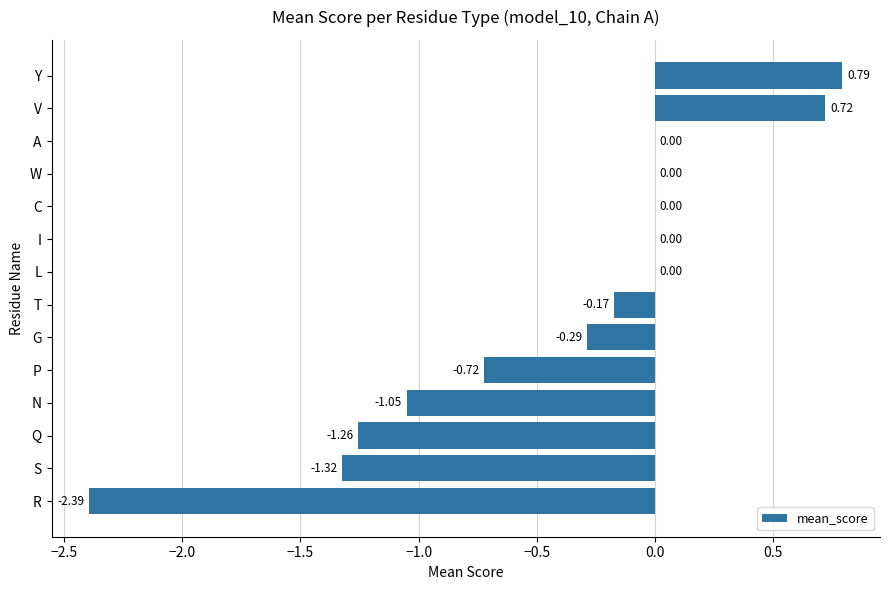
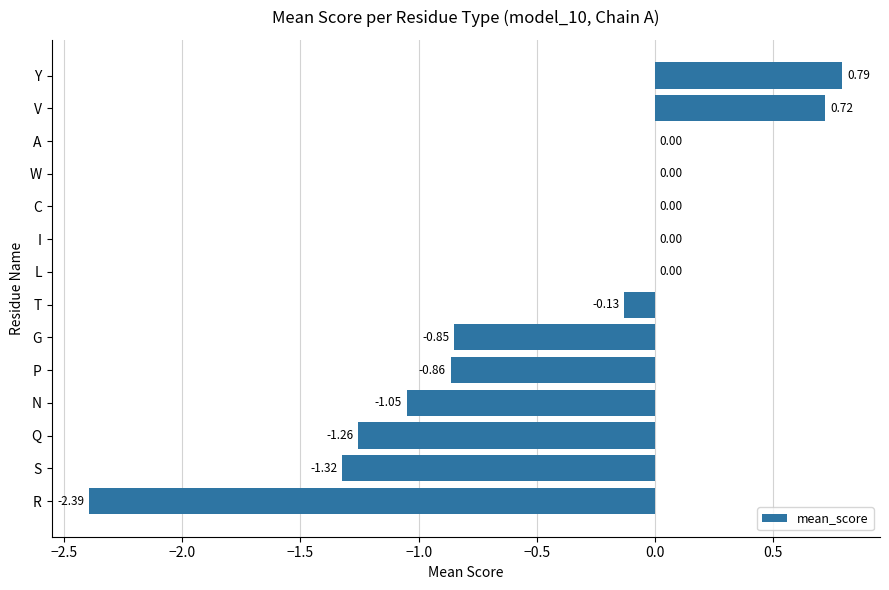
  {
    "Y": 0.79,
    "V": 0.72,
    "A": 0.00,
    "W": 0.00,
    "C": 0.00,
    "I": 0.00,
    "L": 0.00,
-   "T": -0.17,
-   "G": -0.29,
-   "P": -0.72,
+   "T": -0.13,
+   "G": -0.85,
+   "P": -0.86,
    "N": -1.05,
    "Q": -1.26,
    "S": -1.32,
    "R": -2.39
  }
